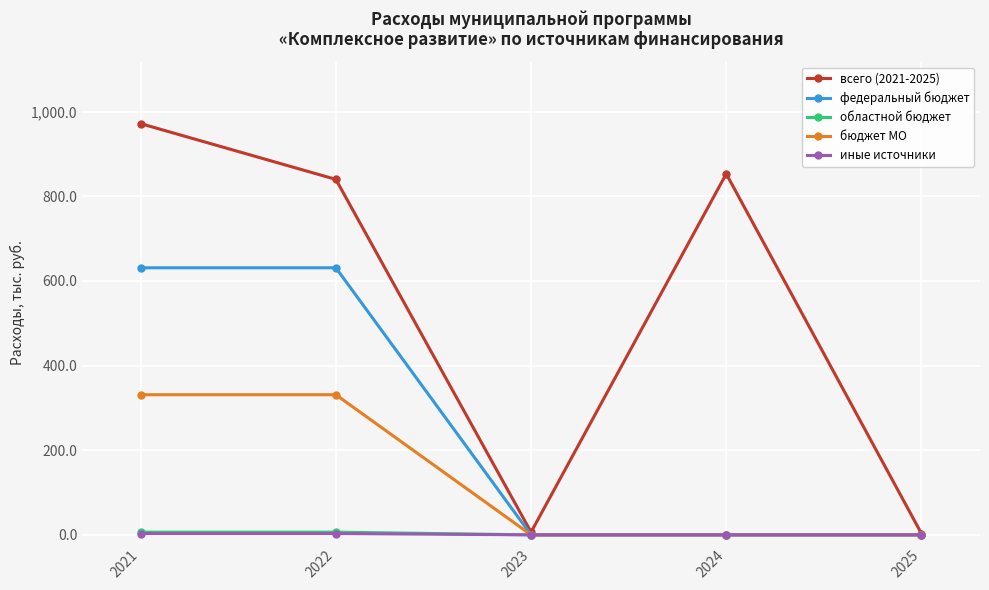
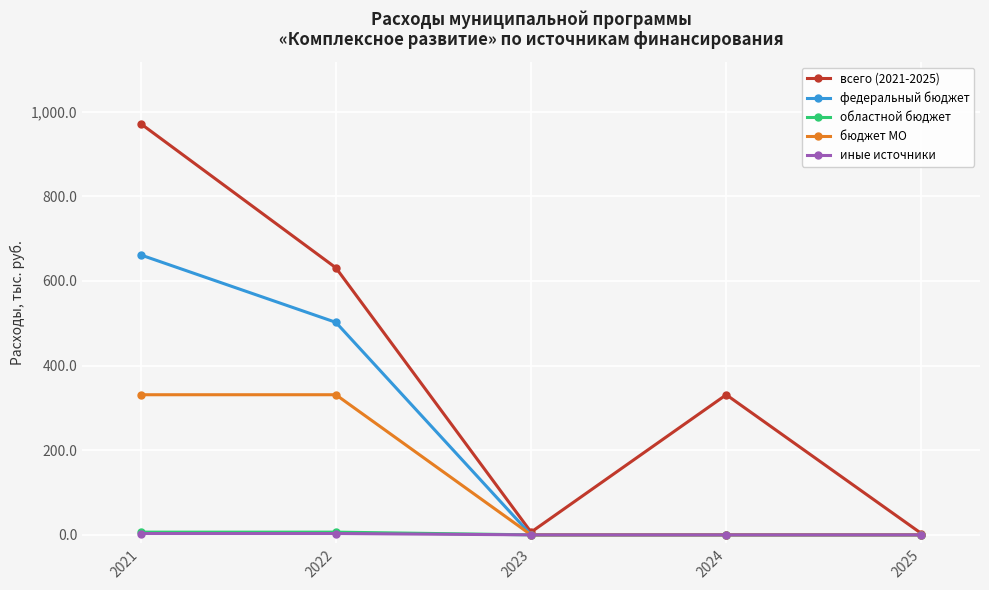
  {
    "всего (2021-2025)": {
      "2021": 970,
-     "2022": 840,
+     "2022": 630,
      "2023": 10,
-     "2024": 850
+     "2024": 330
    },
    "федеральный бюджет": {
-     "2021": 630,
-     "2022": 630
+     "2021": 660,
+     "2022": 500
    },
    "бюджет МО": {
      "2021": 330,
      "2022": 330
    }
  }
